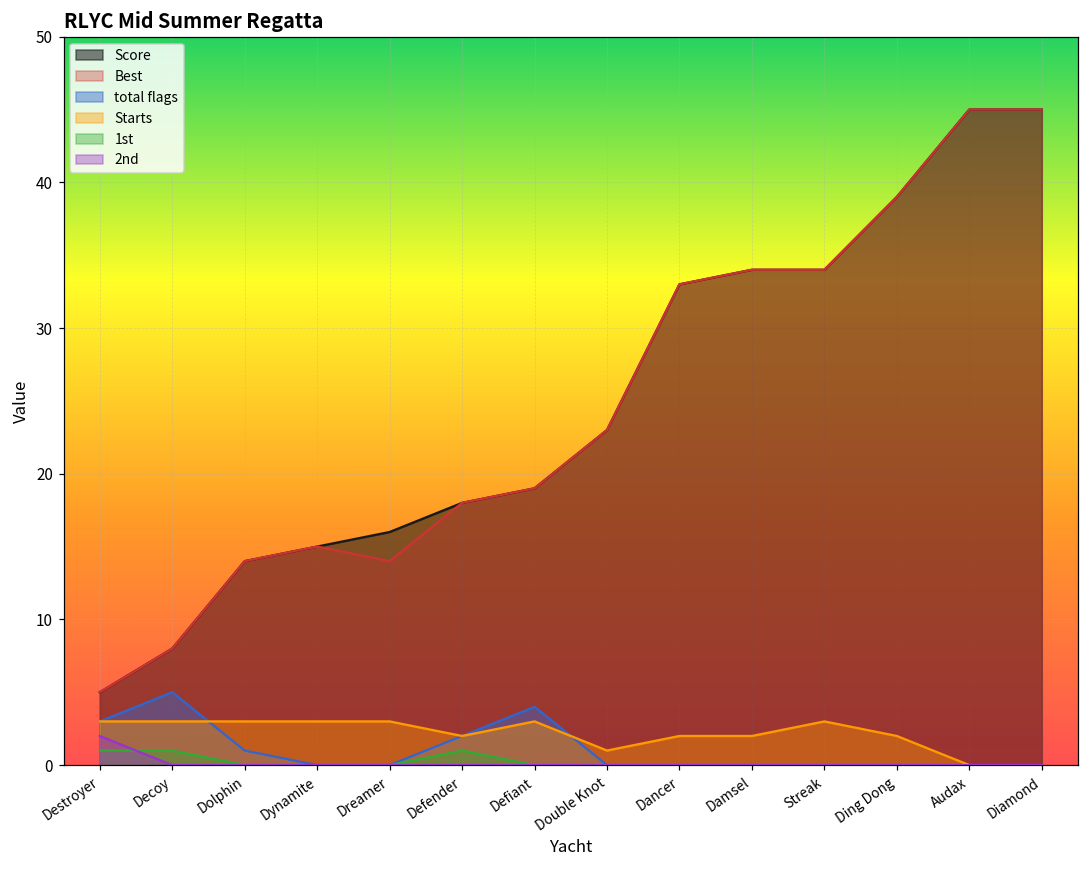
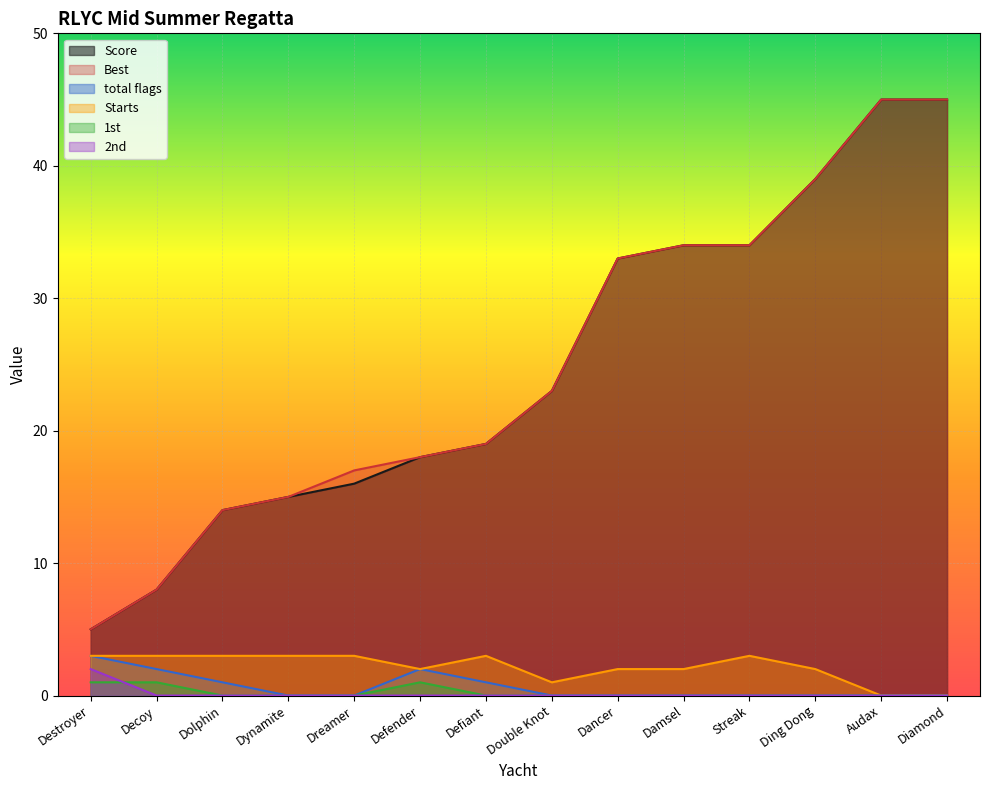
  {
    "Score": {
      "Dreamer": 16
    },
    "Best": {
-     "Dreamer": 14
+     "Dreamer": 17
    },
    "total flags": {
-     "Decoy": 5,
+     "Decoy": 2,
      "Dolphin": 1,
-     "Defiant": 4
+     "Defiant": 1
    },
    "Starts": {
      "Decoy": 3,
      "Dolphin": 3,
      "Dynamite": 3,
      "Dreamer": 3,
      "Defiant": 3,
      "Double Knot": 1,
      "Dancer": 2,
      "Damsel": 2,
      "Streak": 3,
      "Ding Dong": 2
    },
    "1st": {
      "Destroyer": 1,
      "Decoy": 1,
      "Defender": 1
    },
    "2nd": {
      "Destroyer": 2,
      "Decoy": 0,
      "Defender": 0
    }
  }
